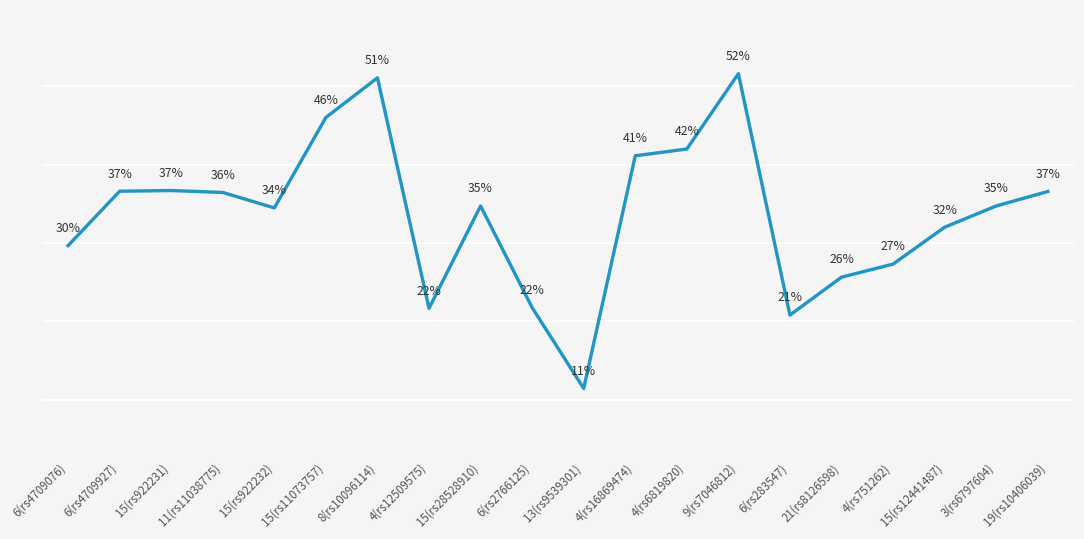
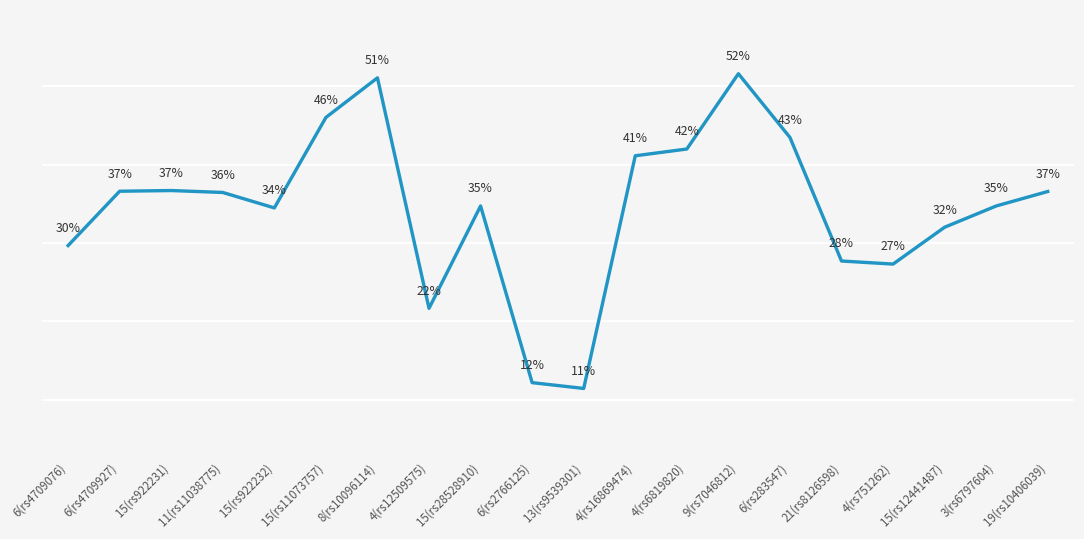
  {
    "6(rs4709076)": "30%",
    "6(rs4709927)": "37%",
    "15(rs922231)": "37%",
    "11(rs11038775)": "36%",
    "15(rs922232)": "34%",
    "15(rs11073757)": "46%",
    "8(rs10096114)": "51%",
    "4(rs12509575)": "22%",
    "15(rs28528910)": "35%",
-   "6(rs2766125)": "22%",
+   "6(rs2766125)": "12%",
    "13(rs9539301)": "11%",
    "4(rs16869474)": "41%",
    "4(rs6819820)": "42%",
    "9(rs7046812)": "52%",
-   "6(rs283547)": "21%",
-   "21(rs8126598)": "26%",
+   "6(rs283547)": "43%",
+   "21(rs8126598)": "28%",
    "4(rs751262)": "27%",
    "15(rs12441487)": "32%",
    "3(rs6797604)": "35%",
    "19(rs10406039)": "37%"
  }
